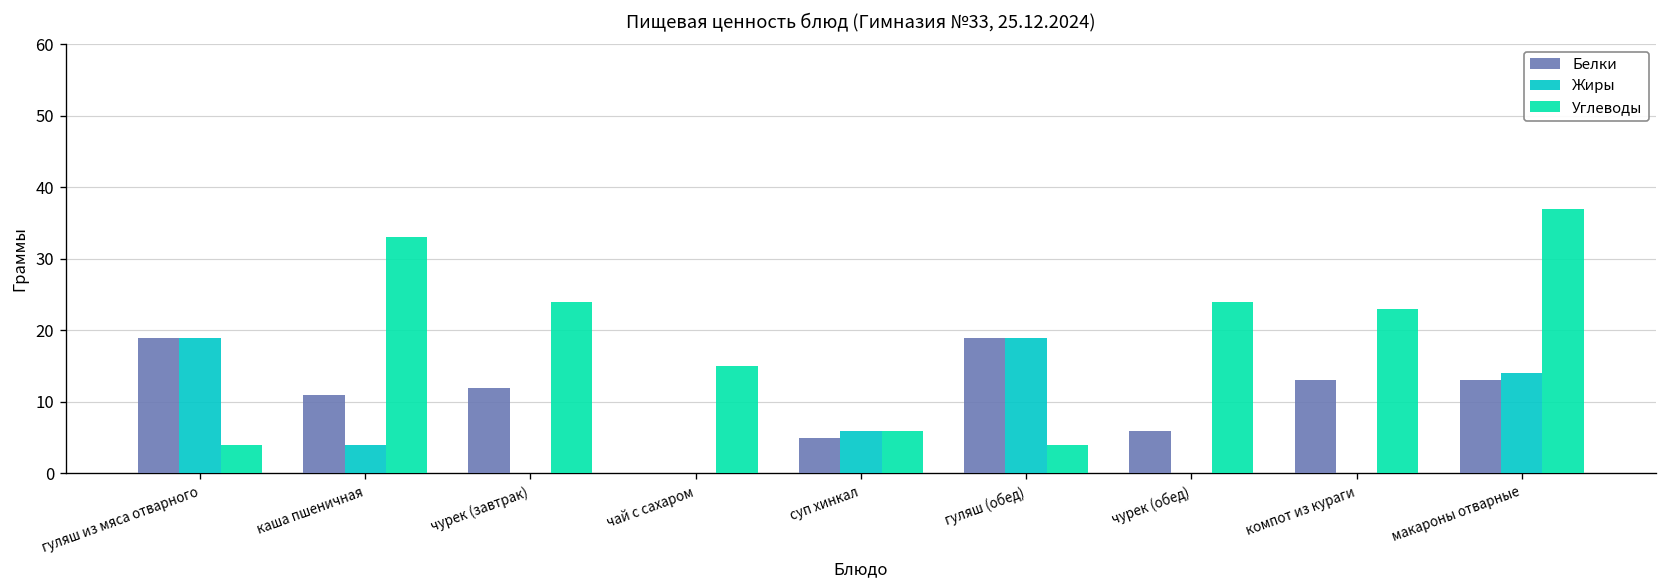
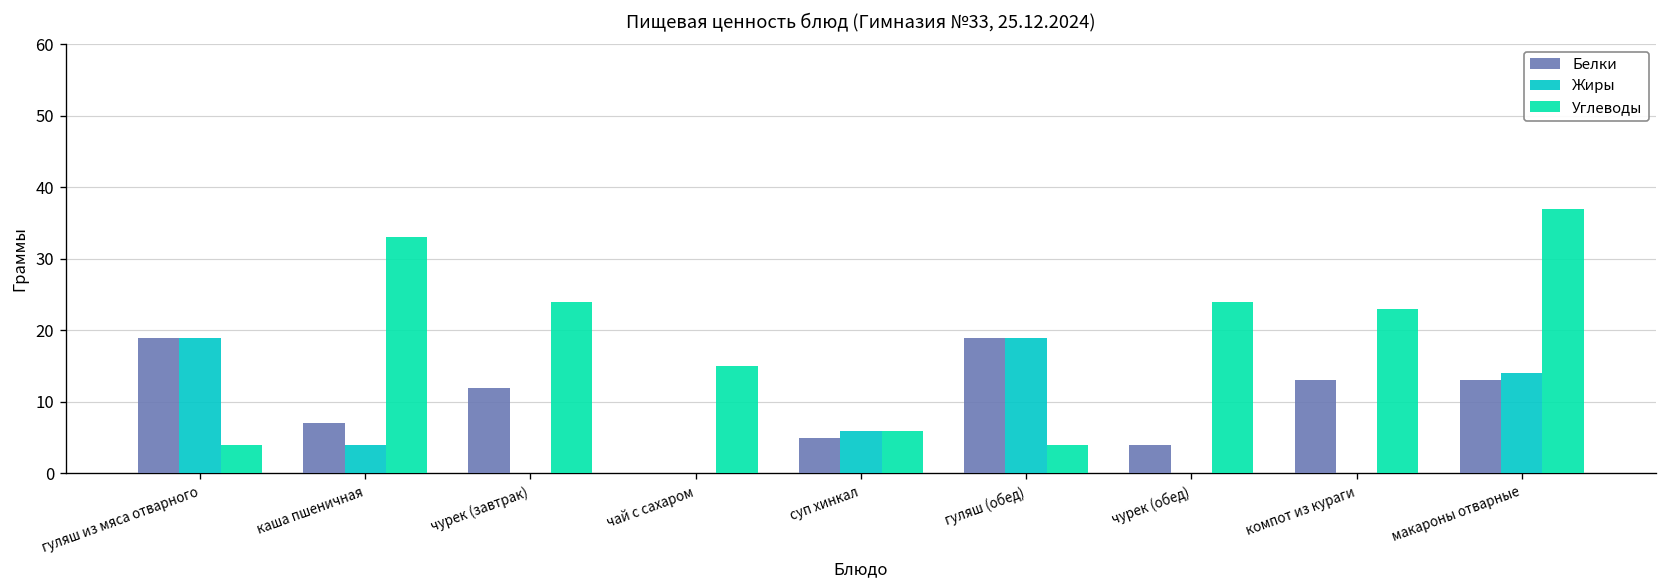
  {
    "Белки": {
      "гуляш из мяса отварного": 19,
-     "каша пшеничная": 11,
+     "каша пшеничная": 7,
      "чурек (завтрак)": 12,
      "чай с сахаром": 0,
      "суп хинкал": 5,
      "гуляш (обед)": 19,
-     "чурек (обед)": 6,
+     "чурек (обед)": 4,
      "компот из кураги": 13,
      "макароны отварные": 13
    }
  }
